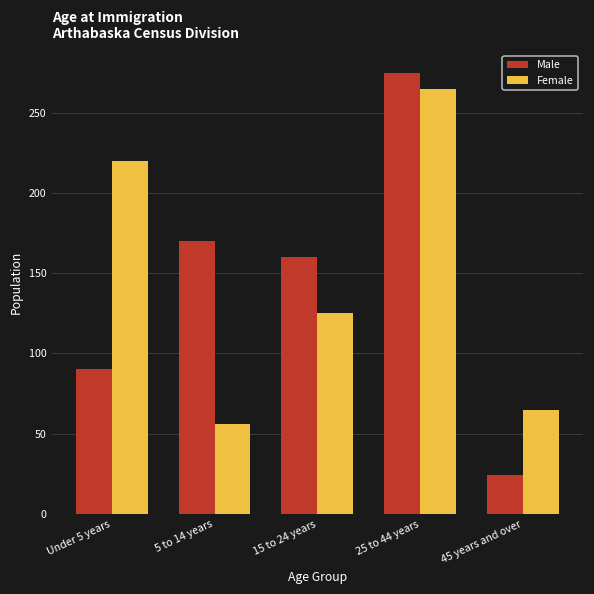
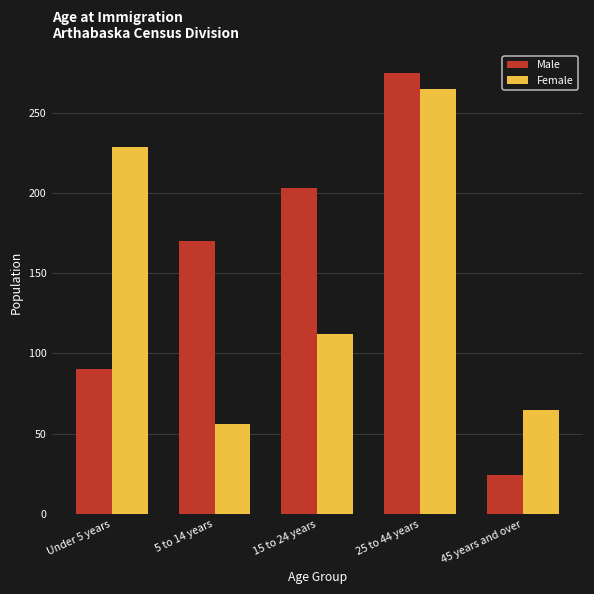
  {
    "Male": {
      "Under 5 years": 90,
      "5 to 14 years": 170,
-     "15 to 24 years": 160,
+     "15 to 24 years": 203,
      "25 to 44 years": 275,
      "45 years and over": 24
    },
    "Female": {
-     "Under 5 years": 220,
+     "Under 5 years": 229,
      "5 to 14 years": 56,
-     "15 to 24 years": 125,
+     "15 to 24 years": 112,
      "25 to 44 years": 265,
      "45 years and over": 65
    }
  }
